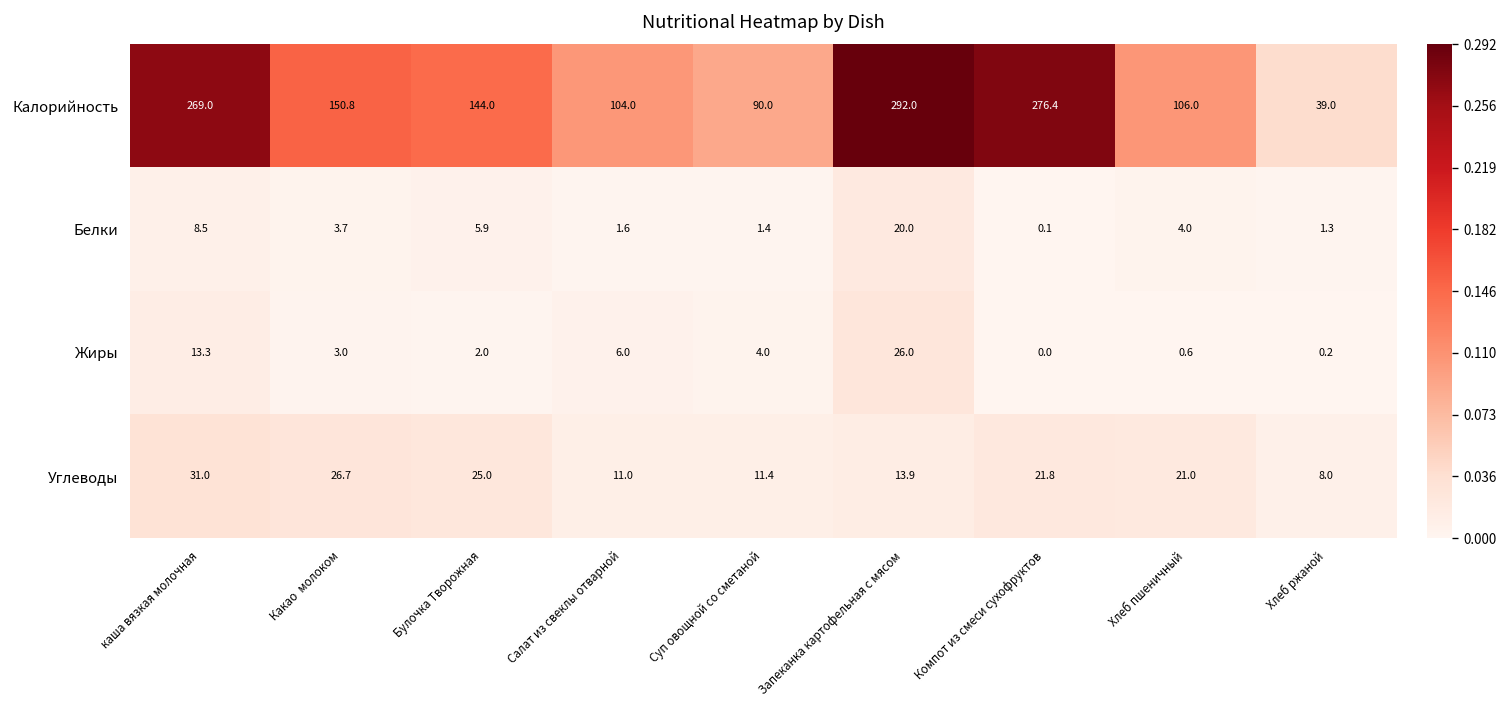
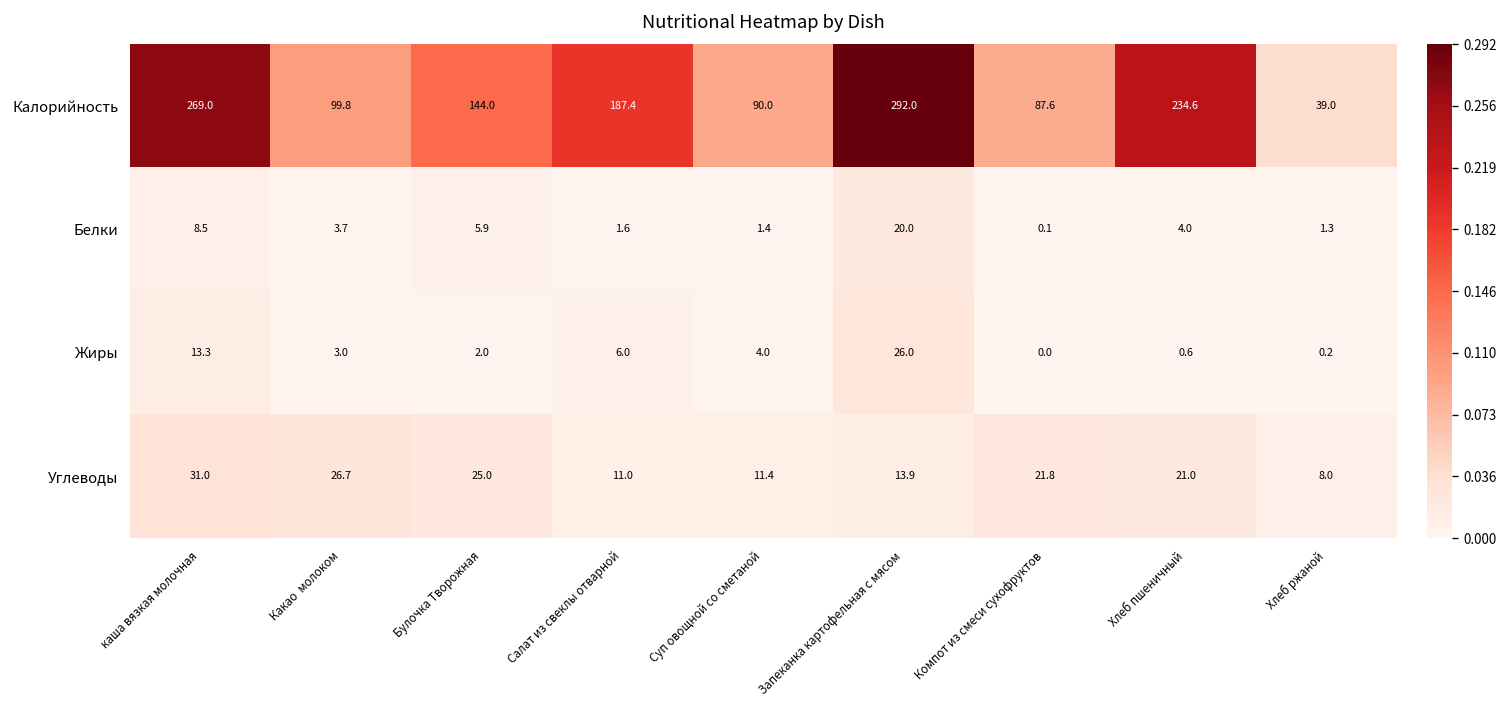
  {
    "Калорийность": {
      "каша вязкая молочная": 269.0,
-     "Какао молоком": 150.8,
+     "Какао молоком": 99.8,
      "Булочка Творожная": 144.0,
-     "Салат из свеклы отварной": 104.0,
+     "Салат из свеклы отварной": 187.4,
      "Суп овощной со сметаной": 90.0,
      "Запеканка картофельная с мясом": 292.0,
-     "Компот из смеси сухофруктов": 276.4,
-     "Хлеб пшеничный": 106.0,
+     "Компот из смеси сухофруктов": 87.6,
+     "Хлеб пшеничный": 234.6,
      "Хлеб ржаной": 39.0
    },
    "Белки": {
      "каша вязкая молочная": 8.5,
      "Какао молоком": 3.7,
      "Булочка Творожная": 5.9,
      "Салат из свеклы отварной": 1.6,
      "Суп овощной со сметаной": 1.4,
      "Запеканка картофельная с мясом": 20.0,
      "Компот из смеси сухофруктов": 0.1,
      "Хлеб пшеничный": 4.0,
      "Хлеб ржаной": 1.3
    },
    "Жиры": {
      "каша вязкая молочная": 13.3,
      "Какао молоком": 3.0,
      "Булочка Творожная": 2.0,
      "Салат из свеклы отварной": 6.0,
      "Суп овощной со сметаной": 4.0,
      "Запеканка картофельная с мясом": 26.0,
      "Компот из смеси сухофруктов": 0.0,
      "Хлеб пшеничный": 0.6,
      "Хлеб ржаной": 0.2
    },
    "Углеводы": {
      "каша вязкая молочная": 31.0,
      "Какао молоком": 26.7,
      "Булочка Творожная": 25.0,
      "Салат из свеклы отварной": 11.0,
      "Суп овощной со сметаной": 11.4,
      "Запеканка картофельная с мясом": 13.9,
      "Компот из смеси сухофруктов": 21.8,
      "Хлеб пшеничный": 21.0,
      "Хлеб ржаной": 8.0
    }
  }
